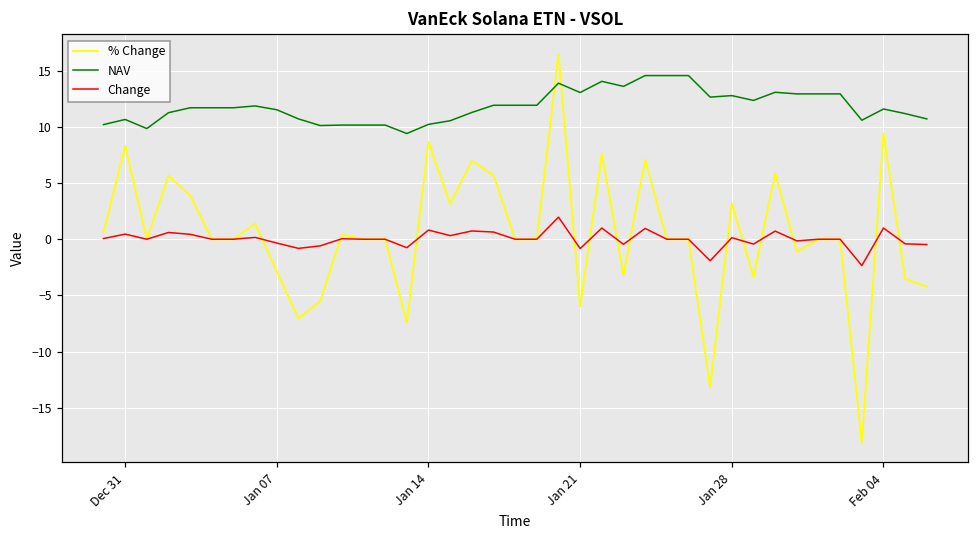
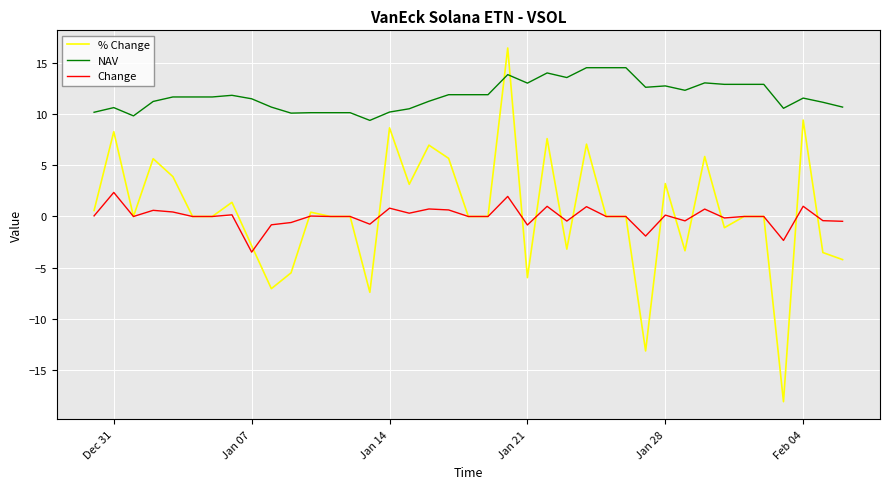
  {
    "% Change": {
      "Dec 31": 8.3,
      "Jan 07": -2.9,
      "Jan 14": 8.7,
      "Jan 21": -6.0,
      "Jan 28": 3.2,
      "Feb 04": 9.4
    },
    "NAV": {
      "Dec 31": 10.7,
      "Jan 07": 11.5,
      "Jan 14": 10.2,
      "Jan 21": 13.1,
      "Jan 28": 12.8,
      "Feb 04": 11.6
    },
    "Change": {
-     "Dec 31": 0.5,
-     "Jan 07": -0.3,
+     "Dec 31": 2.4,
+     "Jan 07": -3.5,
      "Jan 14": 0.8,
      "Jan 21": -0.8,
      "Jan 28": 0.1,
      "Feb 04": 1.0
    }
  }
